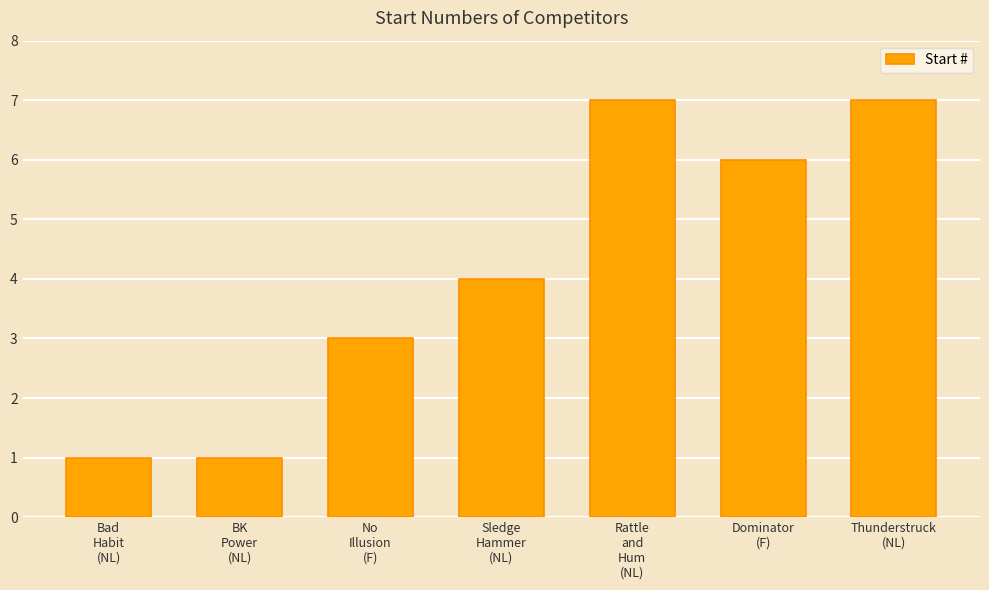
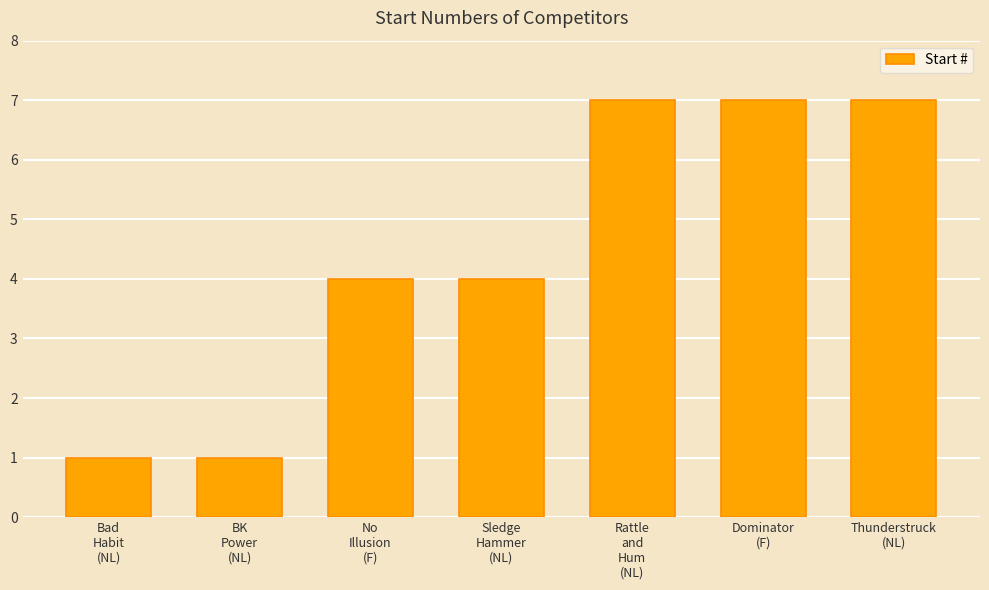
  {
    "Bad Habit (NL)": 1,
    "BK Power (NL)": 1,
-   "No Illusion (F)": 3,
+   "No Illusion (F)": 4,
    "Sledge Hammer (NL)": 4,
    "Rattle and Hum (NL)": 7,
-   "Dominator (F)": 6,
+   "Dominator (F)": 7,
    "Thunderstruck (NL)": 7
  }
